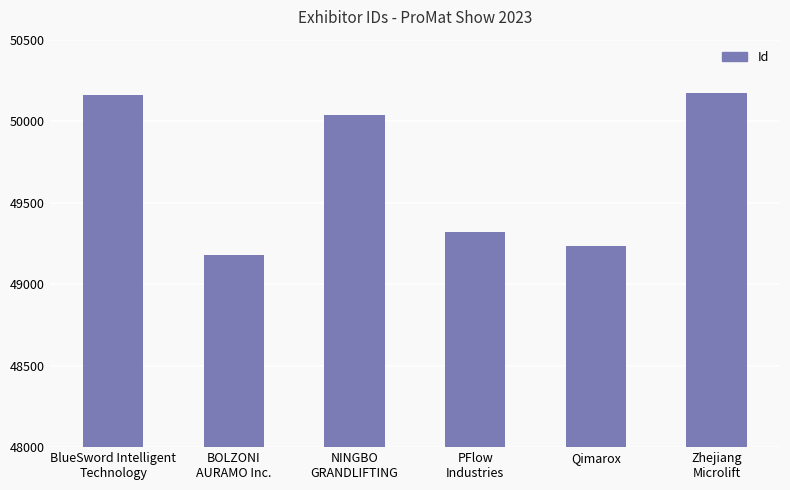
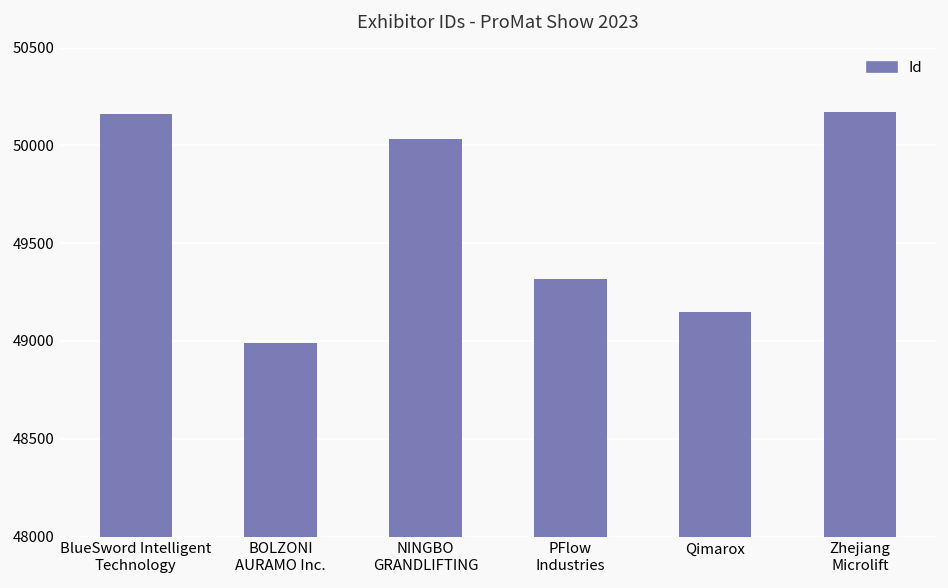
  {
    "BlueSword Intelligent Technology": 50160,
-   "BOLZONI AURAMO Inc.": 49180,
+   "BOLZONI AURAMO Inc.": 48990,
    "NINGBO GRANDLIFTING": 50040,
    "PFlow Industries": 49320,
-   "Qimarox": 49240,
+   "Qimarox": 49150,
    "Zhejiang Microlift": 50170
  }
